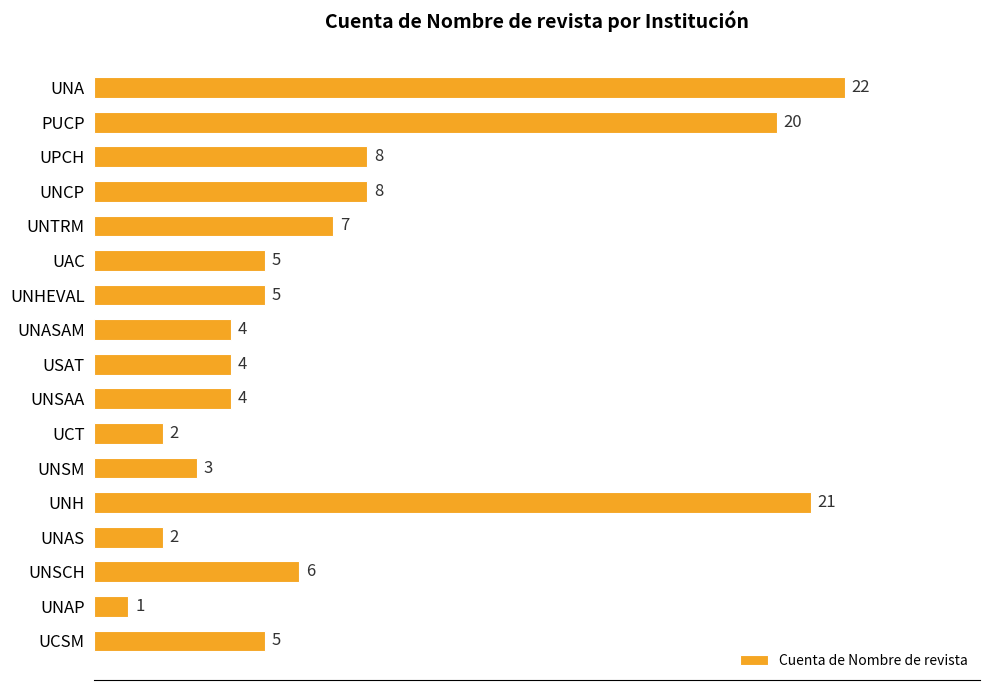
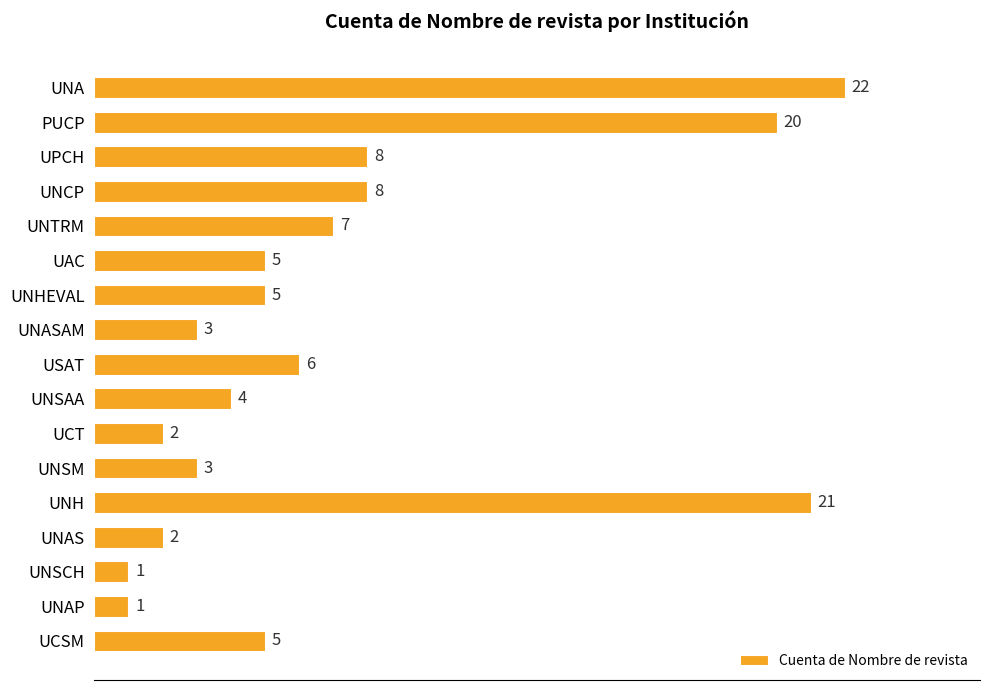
  {
    "UNA": 22,
    "PUCP": 20,
    "UPCH": 8,
    "UNCP": 8,
    "UNTRM": 7,
    "UAC": 5,
    "UNHEVAL": 5,
-   "UNASAM": 4,
-   "USAT": 4,
+   "UNASAM": 3,
+   "USAT": 6,
    "UNSAA": 4,
    "UCT": 2,
    "UNSM": 3,
    "UNH": 21,
    "UNAS": 2,
-   "UNSCH": 6,
+   "UNSCH": 1,
    "UNAP": 1,
    "UCSM": 5
  }
